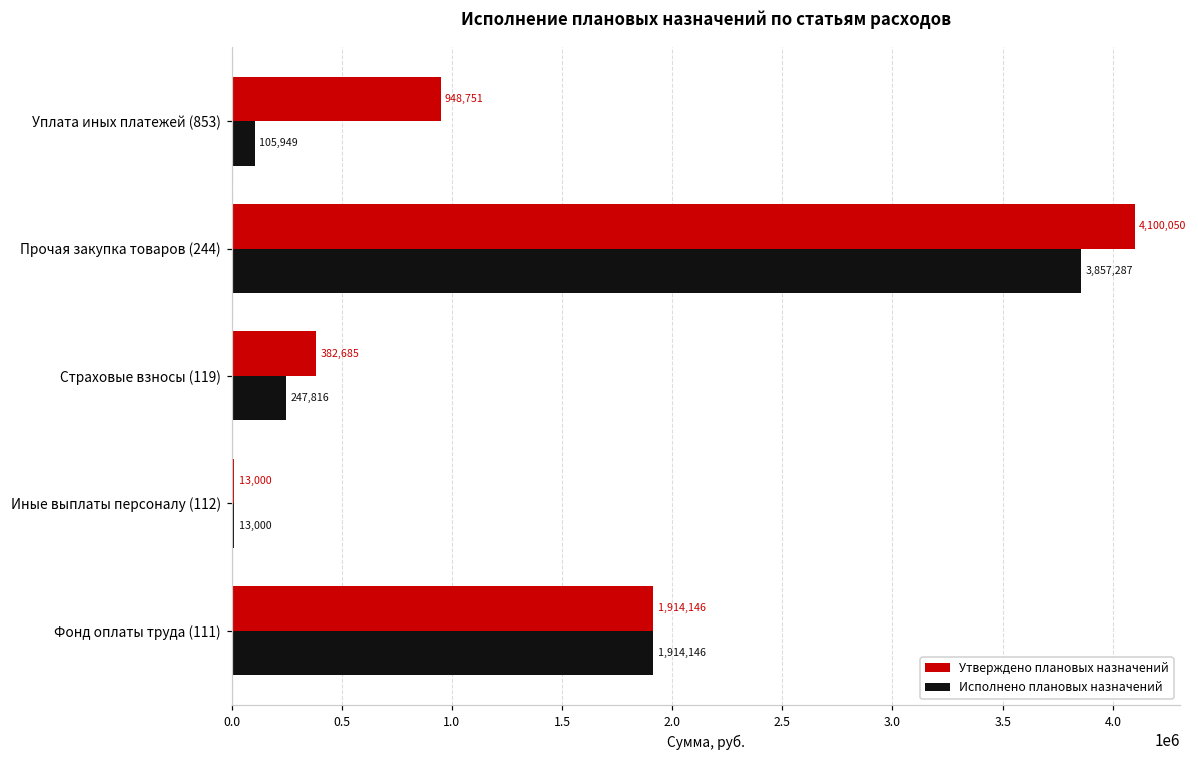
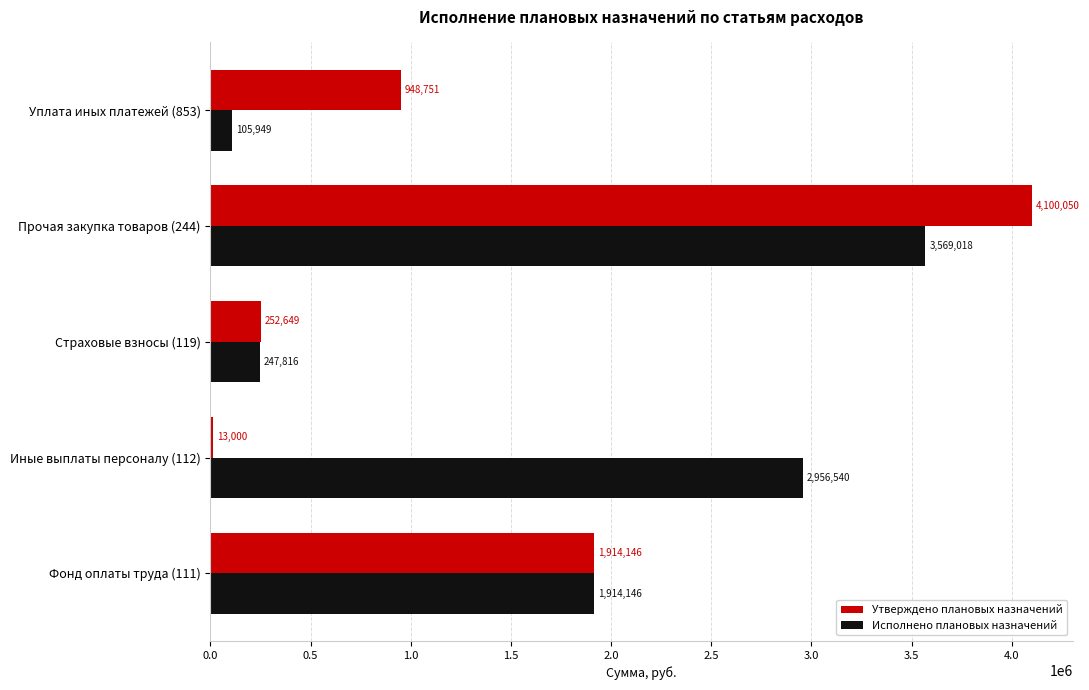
  {
    "Утверждено плановых назначений": {
      "Уплата иных платежей (853)": "948,751",
      "Прочая закупка товаров (244)": "4,100,050",
-     "Страховые взносы (119)": "382,685",
+     "Страховые взносы (119)": "252,649",
      "Иные выплаты персоналу (112)": "13,000",
      "Фонд оплаты труда (111)": "1,914,146"
    },
    "Исполнено плановых назначений": {
      "Уплата иных платежей (853)": "105,949",
-     "Прочая закупка товаров (244)": "3,857,287",
+     "Прочая закупка товаров (244)": "3,569,018",
      "Страховые взносы (119)": "247,816",
-     "Иные выплаты персоналу (112)": "13,000",
+     "Иные выплаты персоналу (112)": "2,956,540",
      "Фонд оплаты труда (111)": "1,914,146"
    }
  }
